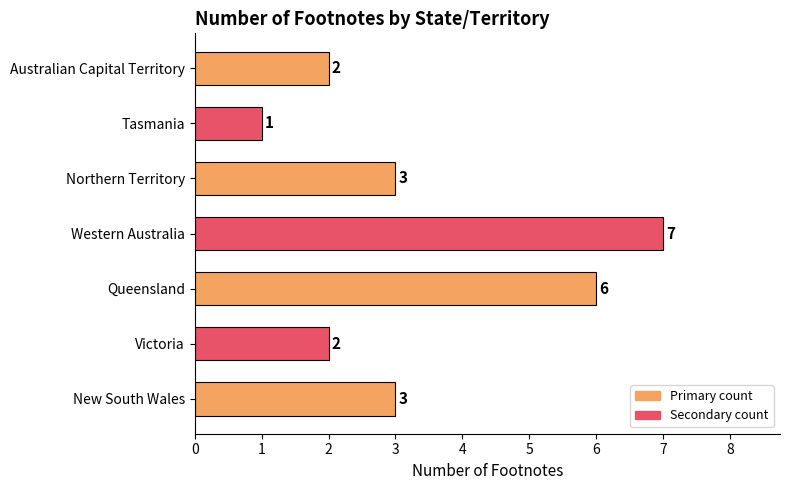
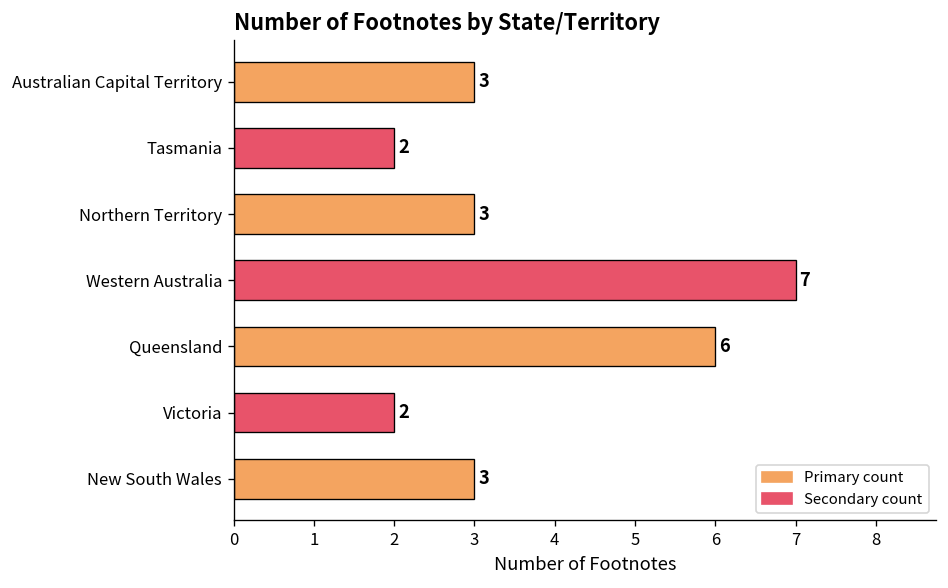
  {
-   "Australian Capital Territory": 2,
-   "Tasmania": 1,
+   "Australian Capital Territory": 3,
+   "Tasmania": 2,
    "Northern Territory": 3,
    "Western Australia": 7,
    "Queensland": 6,
    "Victoria": 2,
    "New South Wales": 3
  }
